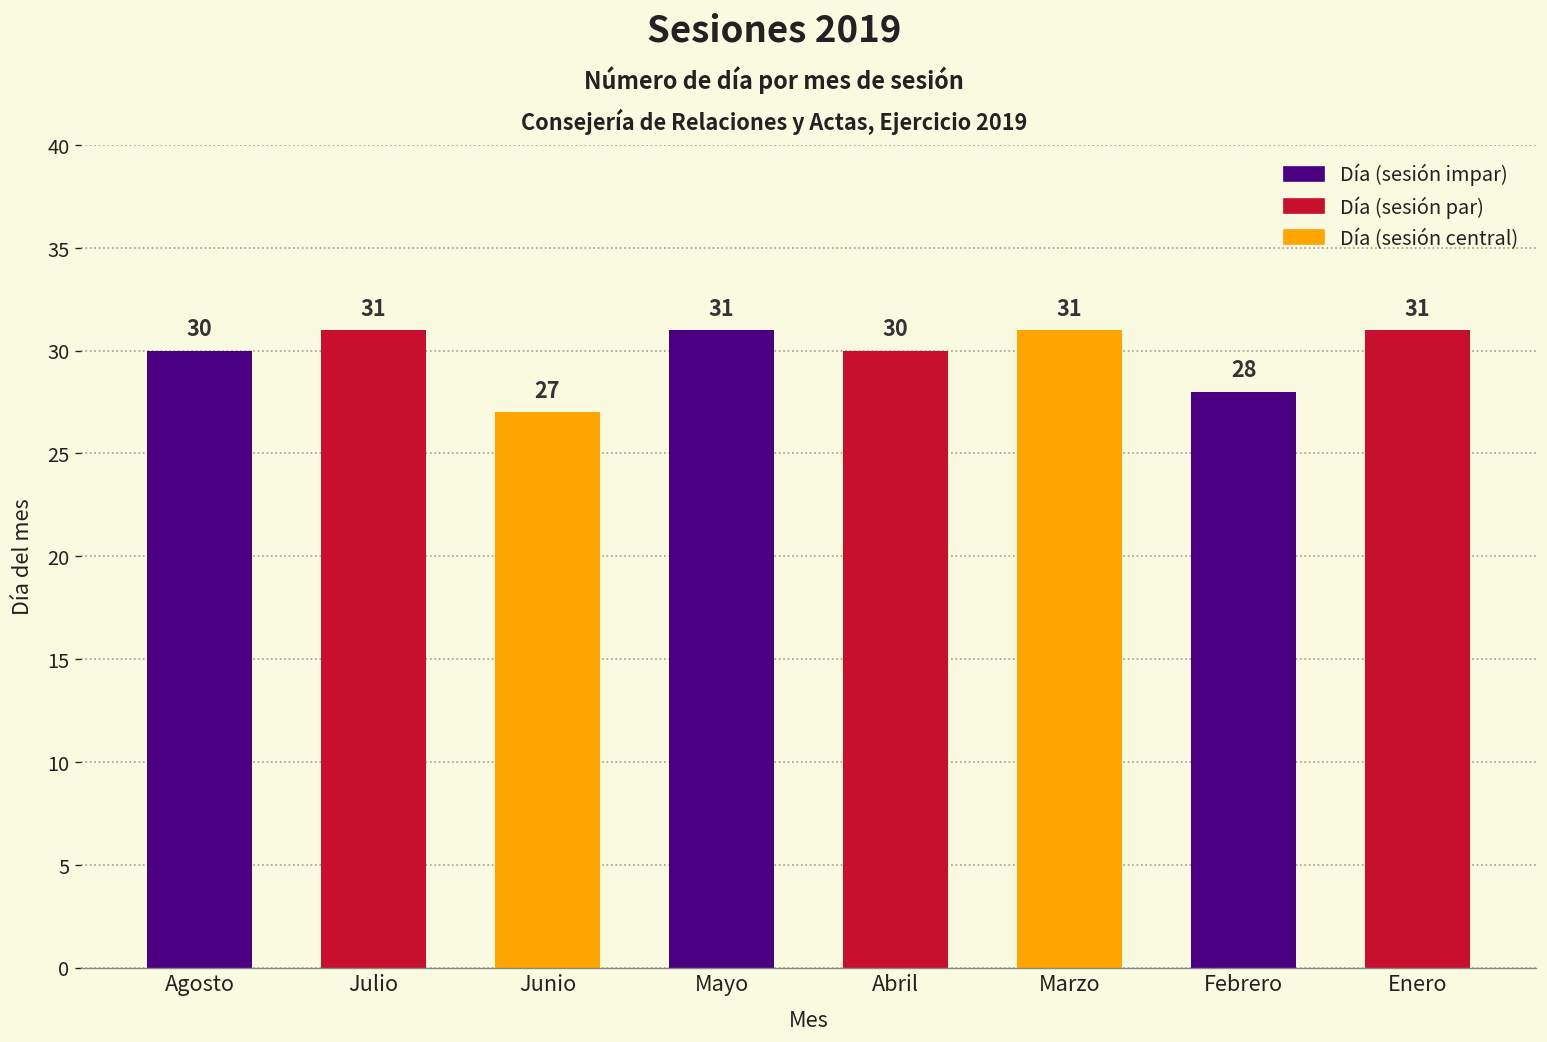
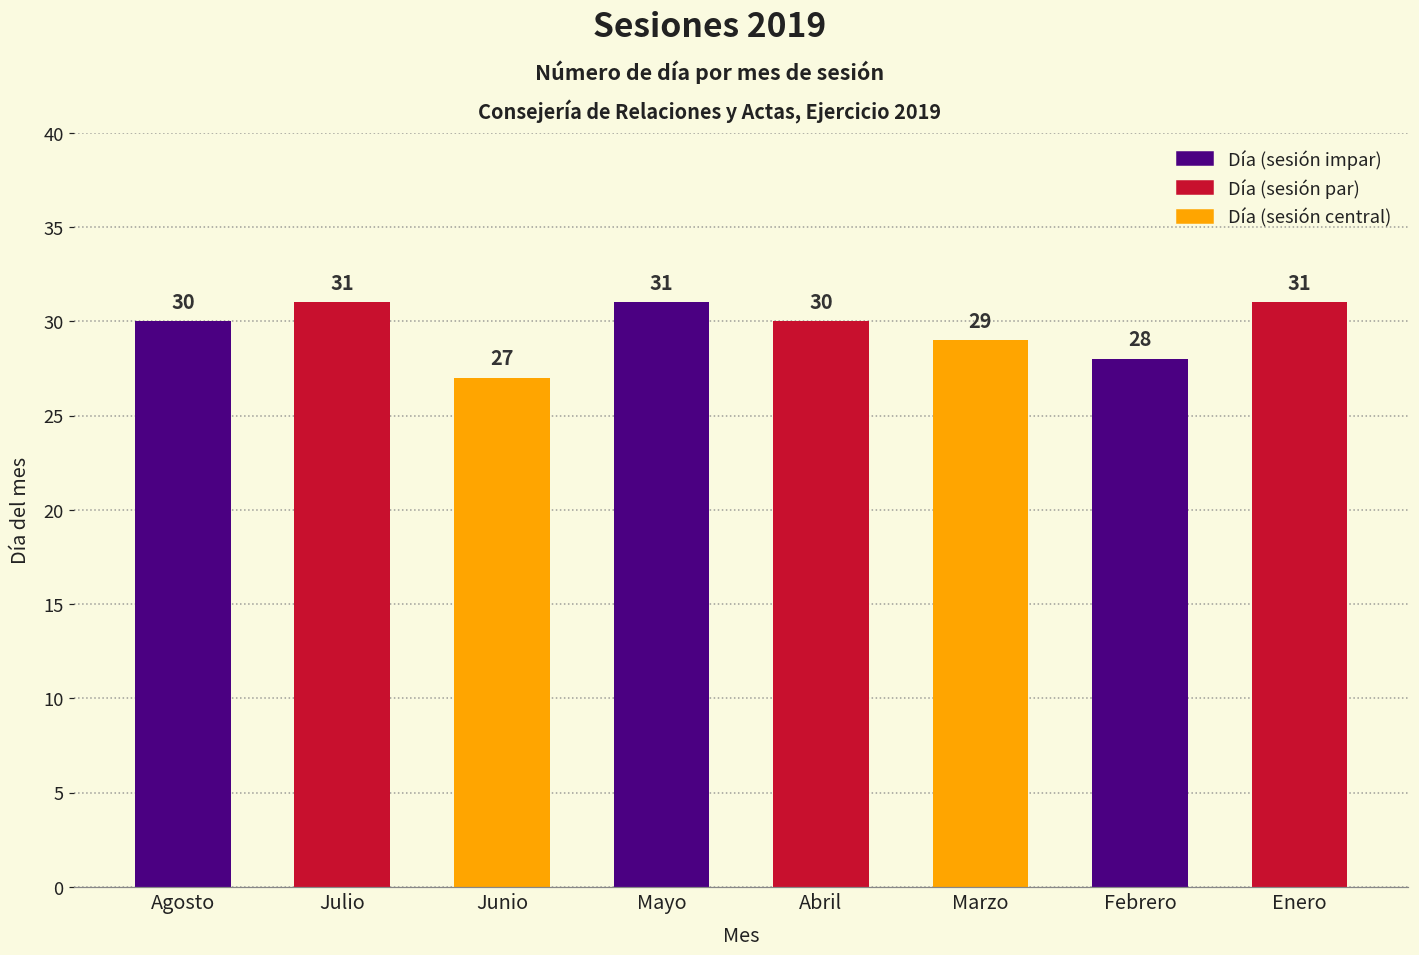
  {
    "Agosto": 30,
    "Julio": 31,
    "Junio": 27,
    "Mayo": 31,
    "Abril": 30,
-   "Marzo": 31,
+   "Marzo": 29,
    "Febrero": 28,
    "Enero": 31
  }
